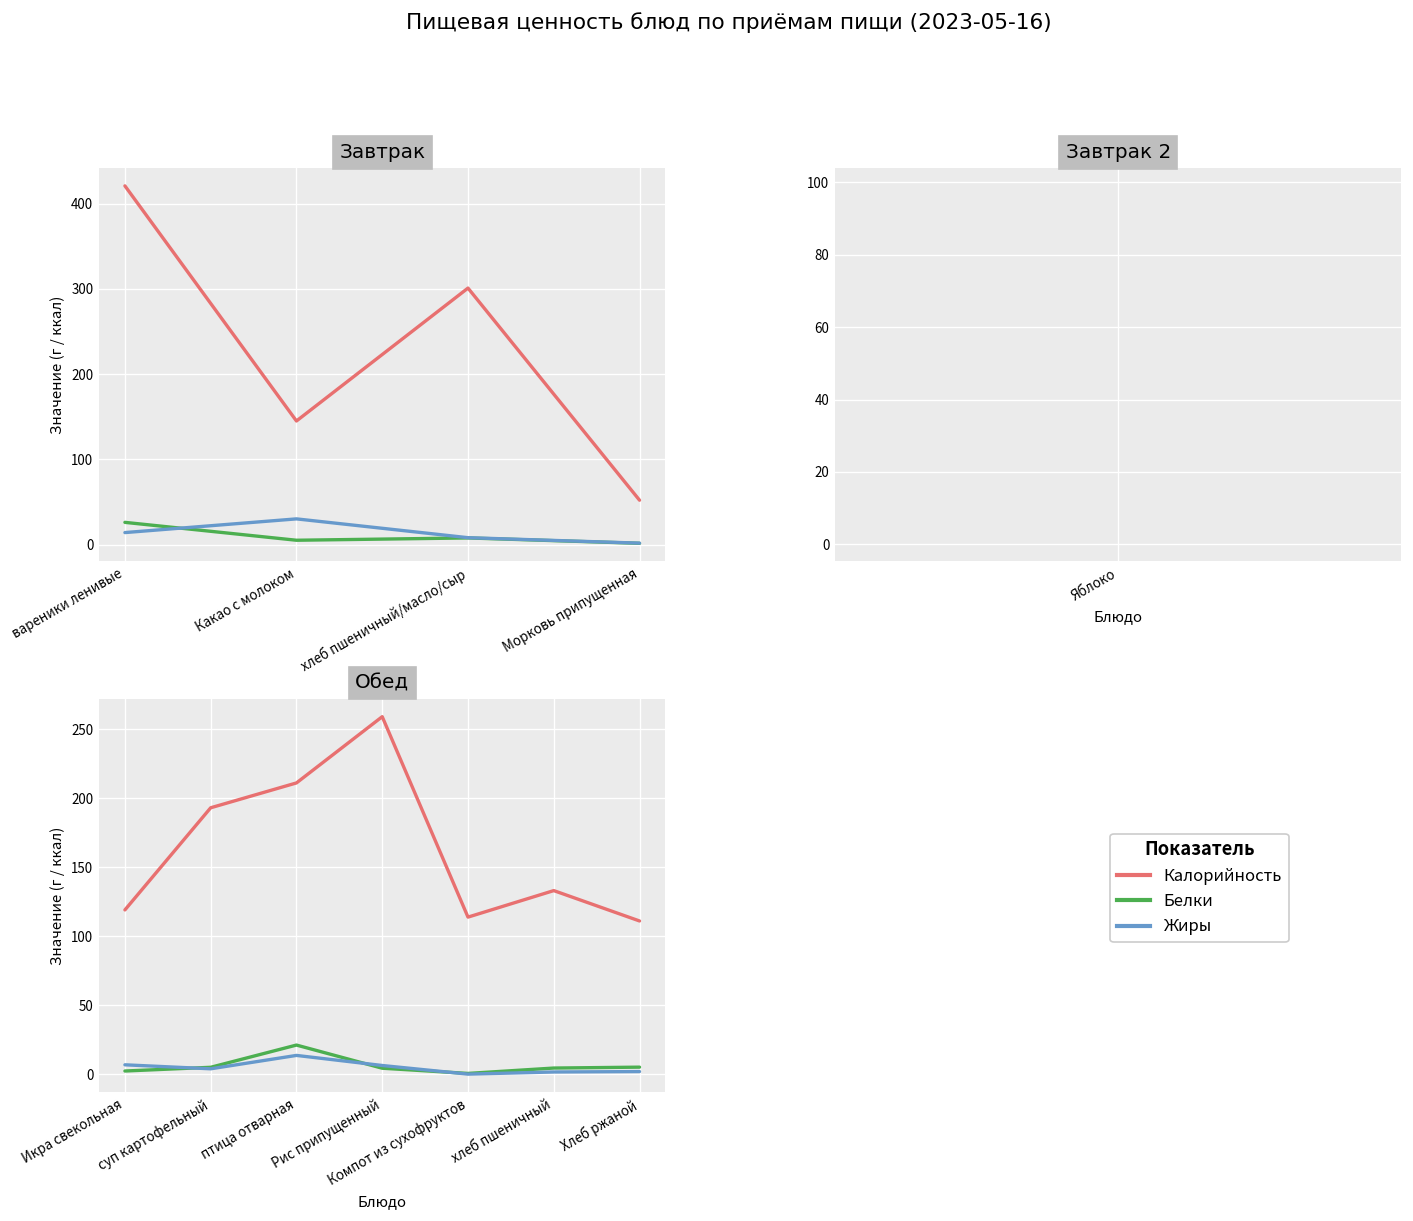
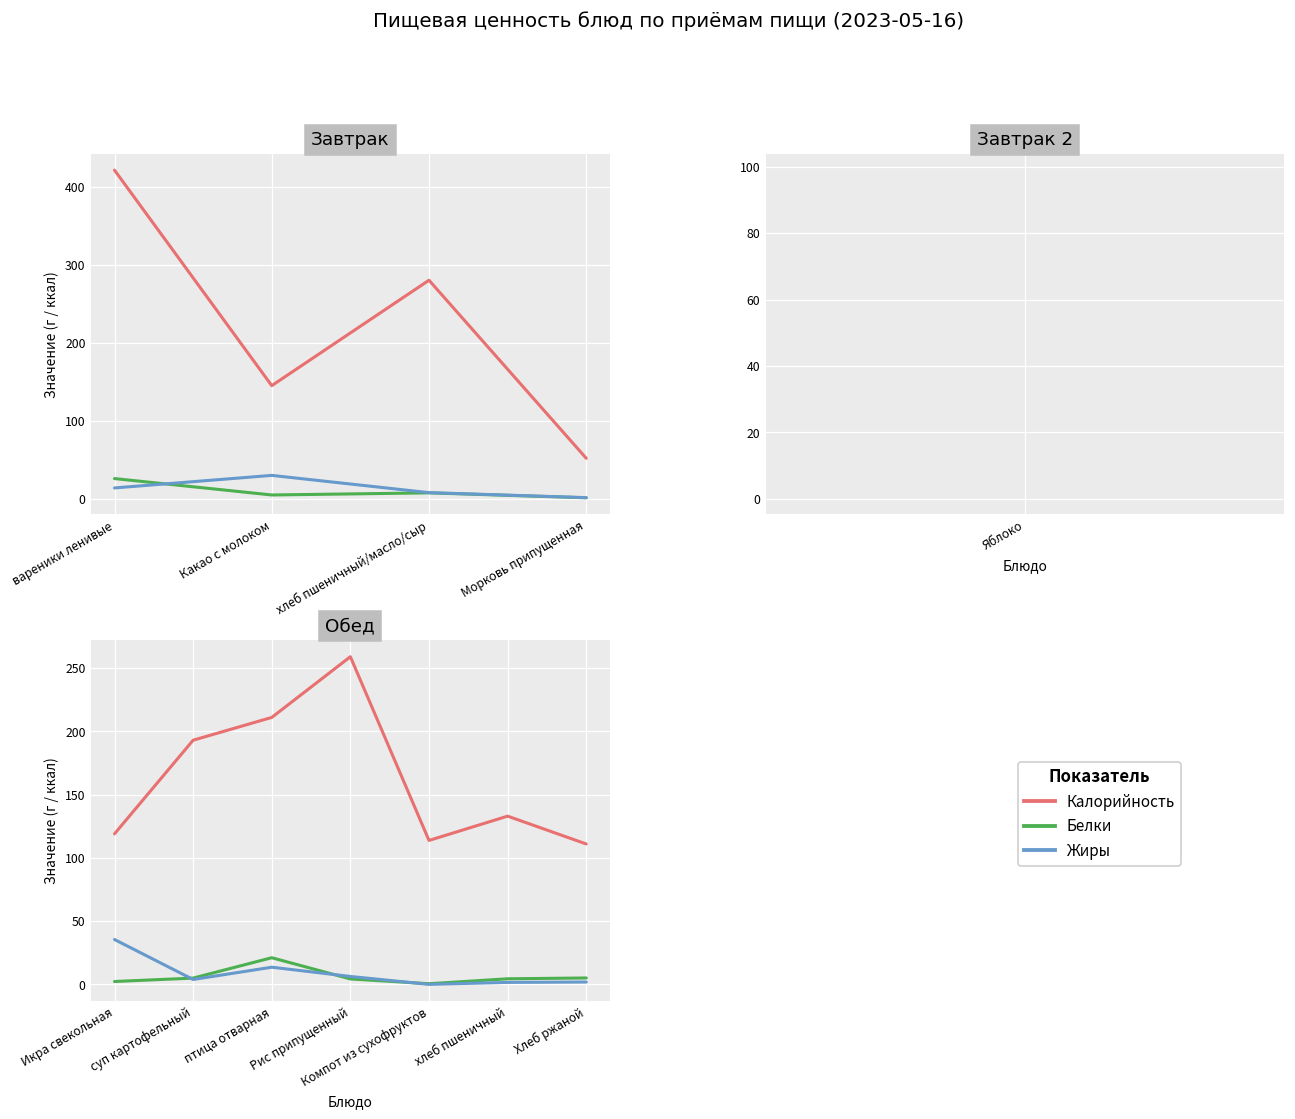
  {
    "Завтрак": {
      "Калорийность": {
        "вареники ленивые": 420,
        "Какао с молоком": 150,
-       "хлеб пшеничный/масло/сыр": 300,
+       "хлеб пшеничный/масло/сыр": 280,
        "Морковь припущенная": 50
      },
      "Белки": {
        "вареники ленивые": 30,
        "Какао с молоком": 10
      },
      "Жиры": {
        "вареники ленивые": 10,
        "Какао с молоком": 30
      }
    },
    "Завтрак 2": {
      "Калорийность": {
        "Яблоко": 99
      }
    },
    "Обед": {
      "Калорийность": {
        "Икра свекольная": 119,
        "суп картофельный": 193,
        "птица отварная": 211,
        "Рис припущенный": 259,
        "Компот из сухофруктов": 114,
        "хлеб пшеничный": 133,
        "Хлеб ржаной": 111
      },
      "Белки": {
        "Икра свекольная": 2,
        "птица отварная": 21,
        "хлеб пшеничный": 4,
        "Хлеб ржаной": 5
      },
      "Жиры": {
-       "Икра свекольная": 7,
+       "Икра свекольная": 36,
        "птица отварная": 14,
        "хлеб пшеничный": 2,
        "Хлеб ржаной": 2
      }
    }
  }
